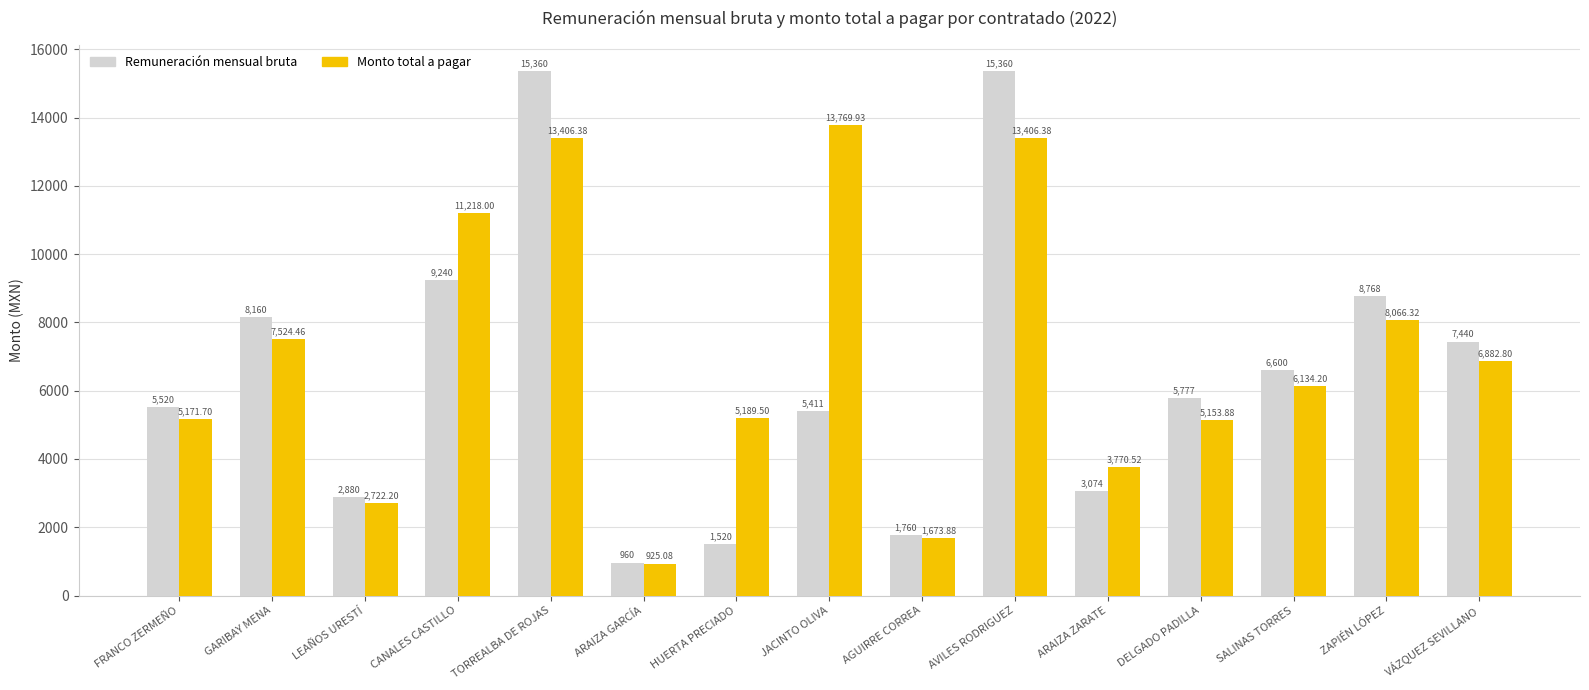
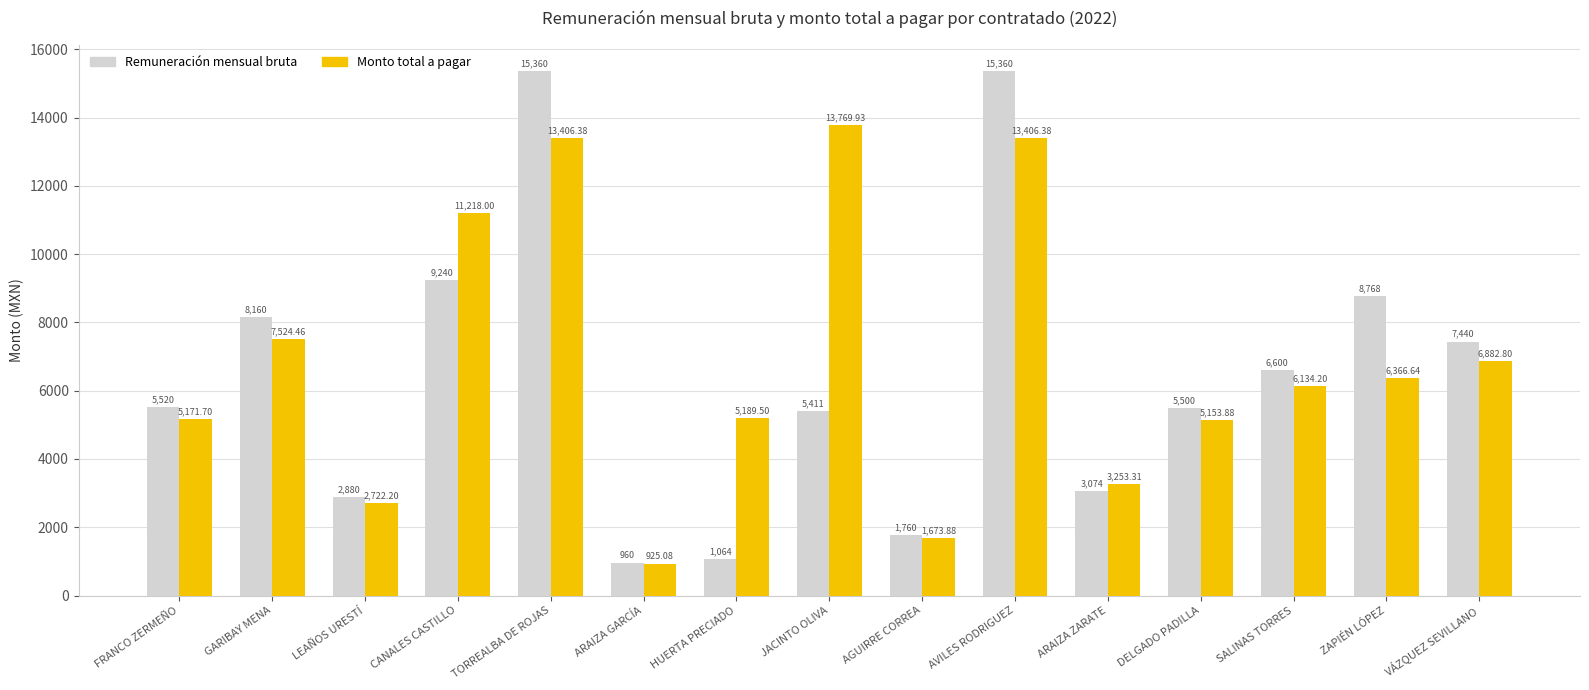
  {
    "Remuneración mensual bruta": {
      "FRANCO ZERMEÑO": "5,520",
      "GARIBAY MENA": "8,160",
      "LEAÑOS URESTÍ": "2,880",
      "CANALES CASTILLO": "9,240",
      "TORREALBA DE ROJAS": "15,360",
      "ARAIZA GARCÍA": "960",
-     "HUERTA PRECIADO": "1,520",
+     "HUERTA PRECIADO": "1,064",
      "JACINTO OLIVA": "5,411",
      "AGUIRRE CORREA": "1,760",
      "AVILES RODRIGUEZ": "15,360",
      "ARAIZA ZARATE": "3,074",
-     "DELGADO PADILLA": "5,777",
+     "DELGADO PADILLA": "5,500",
      "SALINAS TORRES": "6,600",
      "ZAPIÉN LÓPEZ": "8,768",
      "VÁZQUEZ SEVILLANO": "7,440"
    },
    "Monto total a pagar": {
      "FRANCO ZERMEÑO": "5,171.70",
      "GARIBAY MENA": "7,524.46",
      "LEAÑOS URESTÍ": "2,722.20",
      "CANALES CASTILLO": "11,218.00",
      "TORREALBA DE ROJAS": "13,406.38",
      "ARAIZA GARCÍA": "925.08",
      "HUERTA PRECIADO": "5,189.50",
      "JACINTO OLIVA": "13,769.93",
      "AGUIRRE CORREA": "1,673.88",
      "AVILES RODRIGUEZ": "13,406.38",
-     "ARAIZA ZARATE": "3,770.52",
+     "ARAIZA ZARATE": "3,253.31",
      "DELGADO PADILLA": "5,153.88",
      "SALINAS TORRES": "6,134.20",
-     "ZAPIÉN LÓPEZ": "8,066.32",
+     "ZAPIÉN LÓPEZ": "6,366.64",
      "VÁZQUEZ SEVILLANO": "6,882.80"
    }
  }
